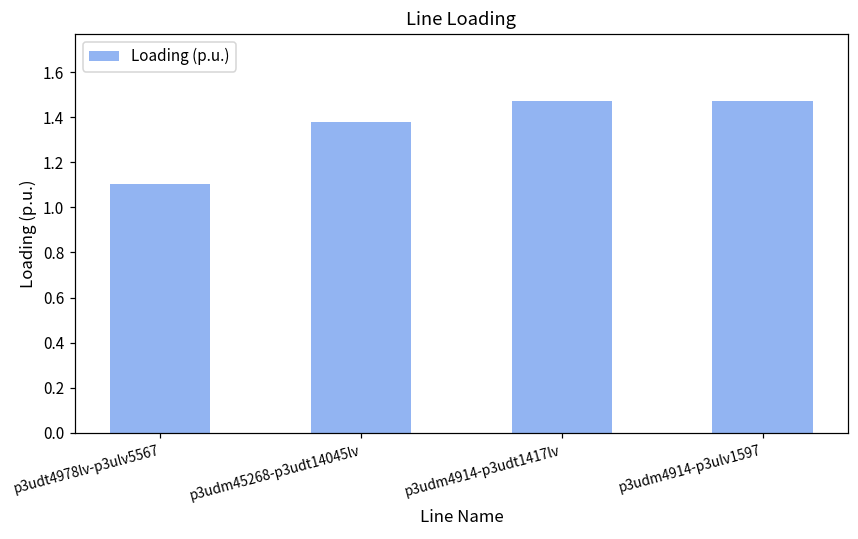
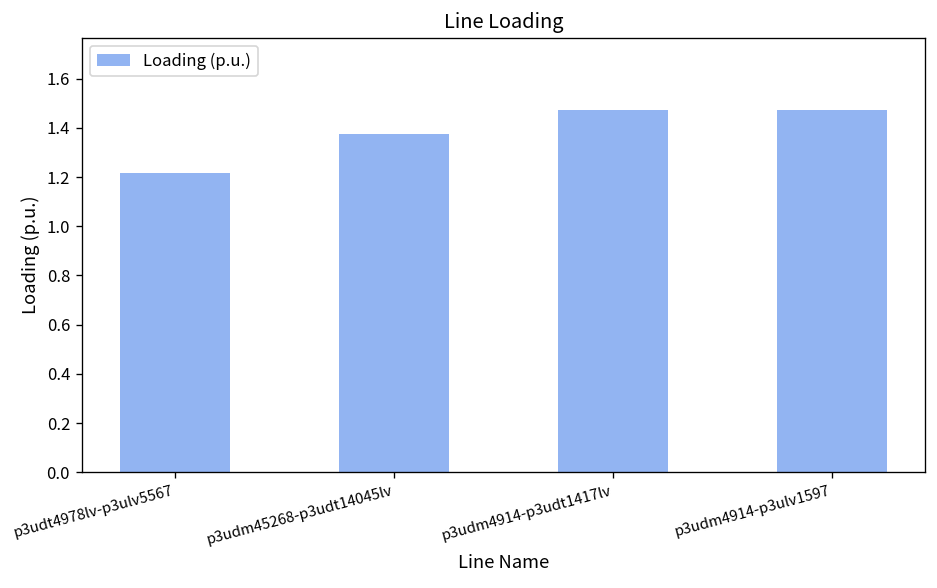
  {
-   "p3udt4978lv-p3ulv5567": 1.10,
+   "p3udt4978lv-p3ulv5567": 1.22,
    "p3udm45268-p3udt14045lv": 1.38,
    "p3udm4914-p3udt1417lv": 1.47,
    "p3udm4914-p3ulv1597": 1.47
  }
